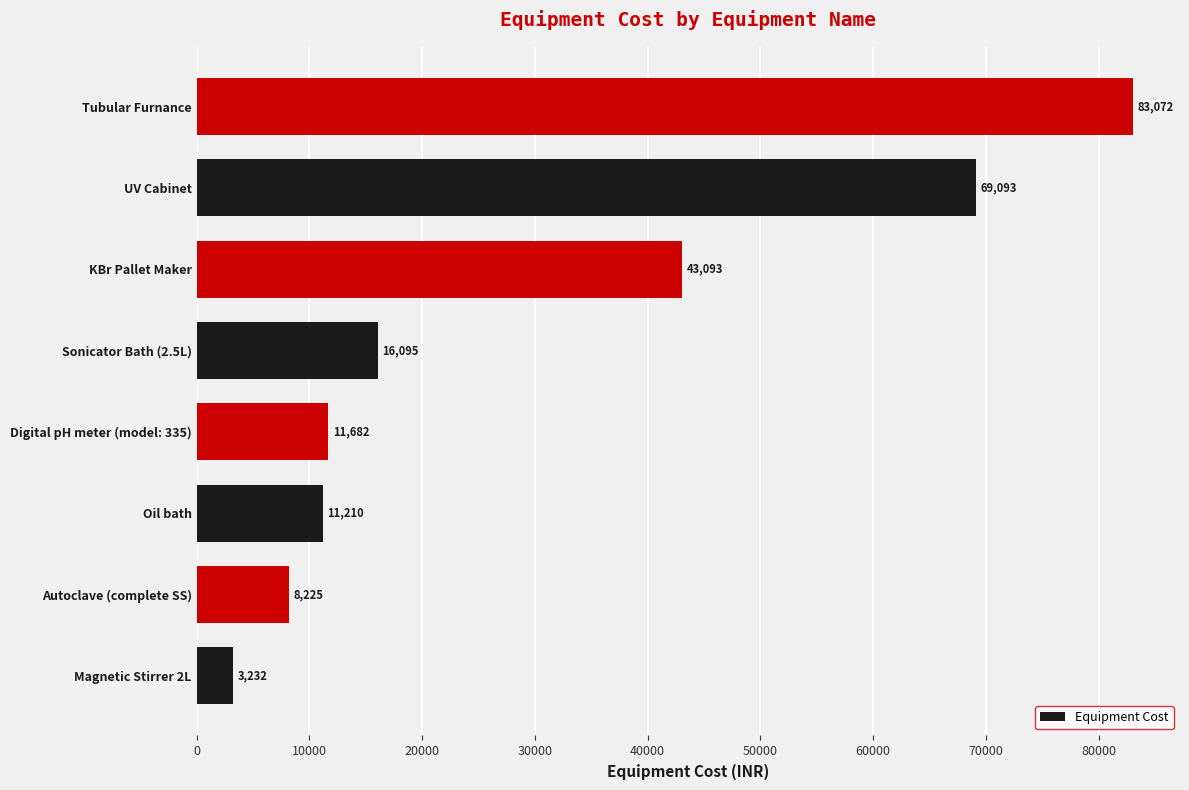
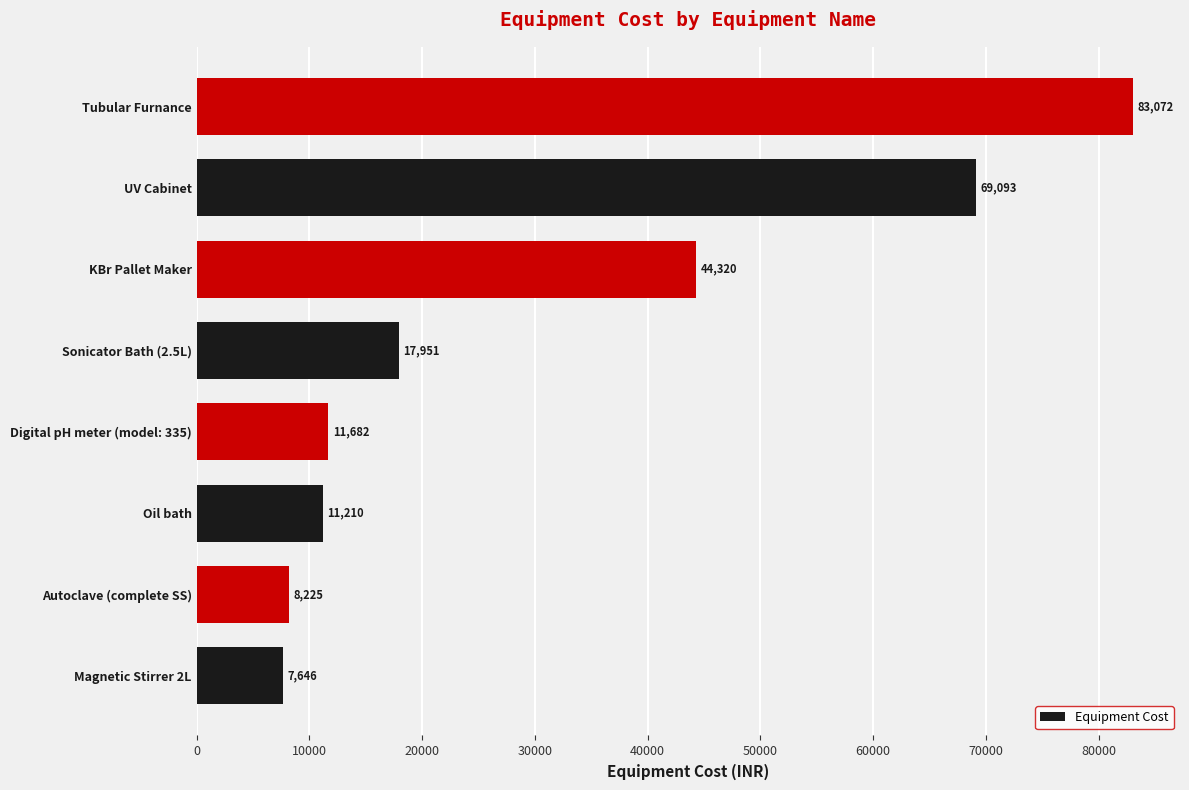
  {
    "Tubular Furnance": "83,072",
    "UV Cabinet": "69,093",
-   "KBr Pallet Maker": "43,093",
-   "Sonicator Bath (2.5L)": "16,095",
+   "KBr Pallet Maker": "44,320",
+   "Sonicator Bath (2.5L)": "17,951",
    "Digital pH meter (model: 335)": "11,682",
    "Oil bath": "11,210",
    "Autoclave (complete SS)": "8,225",
-   "Magnetic Stirrer 2L": "3,232"
+   "Magnetic Stirrer 2L": "7,646"
  }
